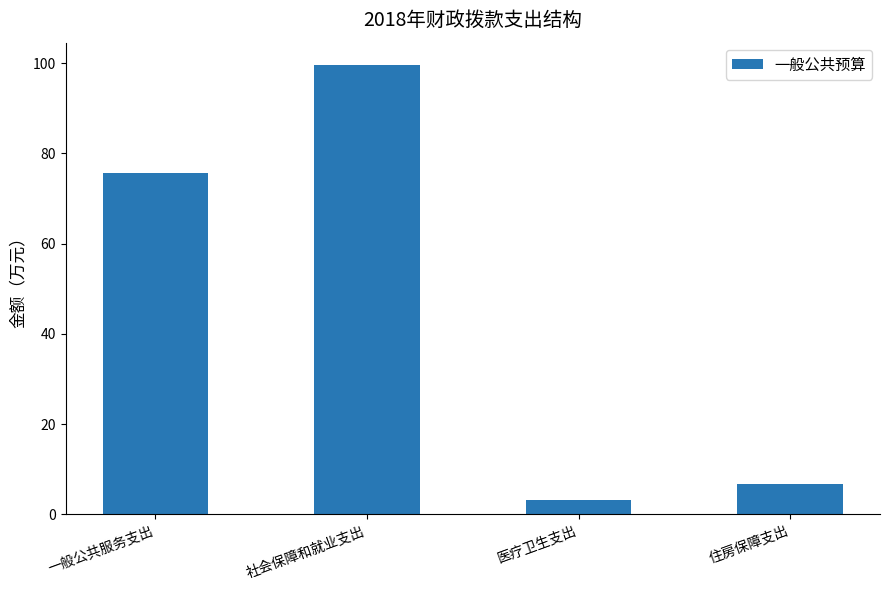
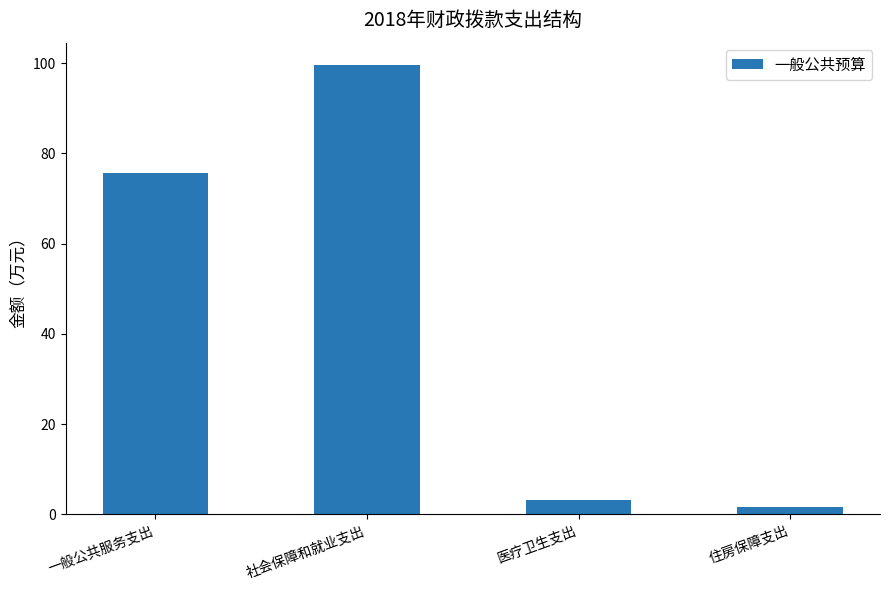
  {
    "一般公共服务支出": 76,
    "社会保障和就业支出": 100,
    "医疗卫生支出": 3,
-   "住房保障支出": 7
+   "住房保障支出": 2
  }
